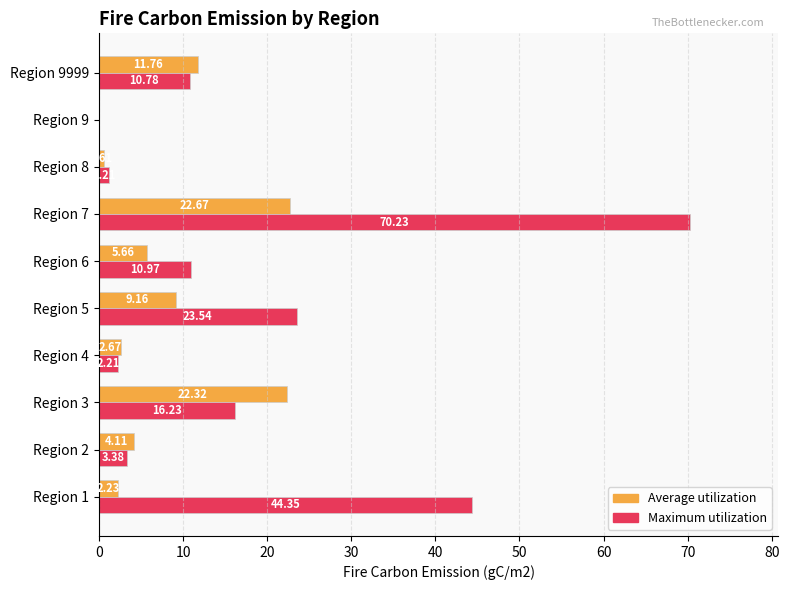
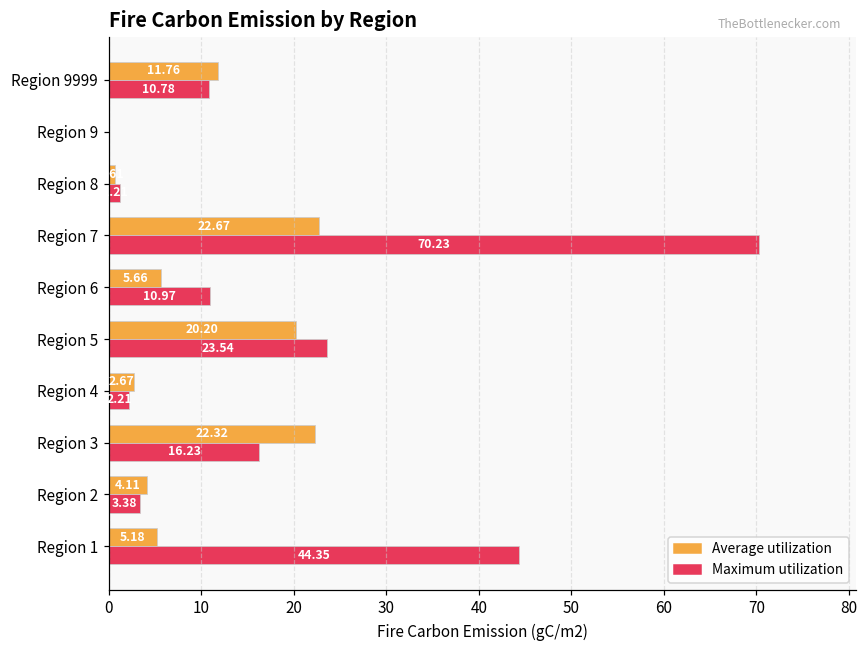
  {
    "Average utilization": {
      "Region 9999": 11.76,
      "Region 7": 22.67,
      "Region 6": 5.66,
-     "Region 5": 9.16,
+     "Region 5": 20.20,
      "Region 4": 2.67,
      "Region 3": 22.32,
      "Region 2": 4.11,
-     "Region 1": 2.23
+     "Region 1": 5.18
    },
    "Maximum utilization": {
      "Region 9999": 10.78,
      "Region 7": 70.23,
      "Region 6": 10.97,
      "Region 5": 23.54,
      "Region 4": 2.21,
      "Region 3": 16.23,
      "Region 2": 3.38,
      "Region 1": 44.35
    }
  }
